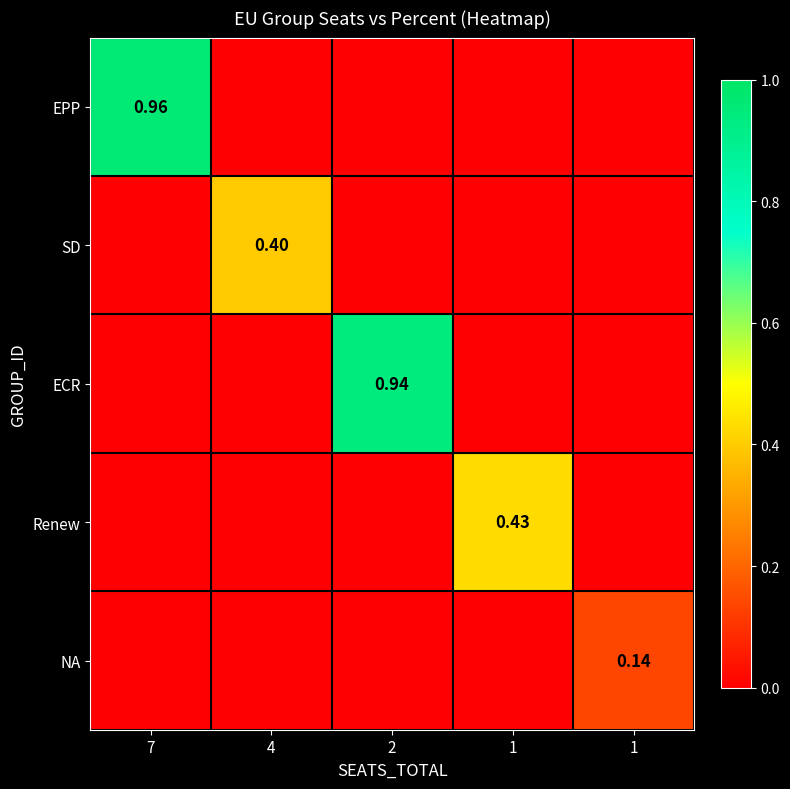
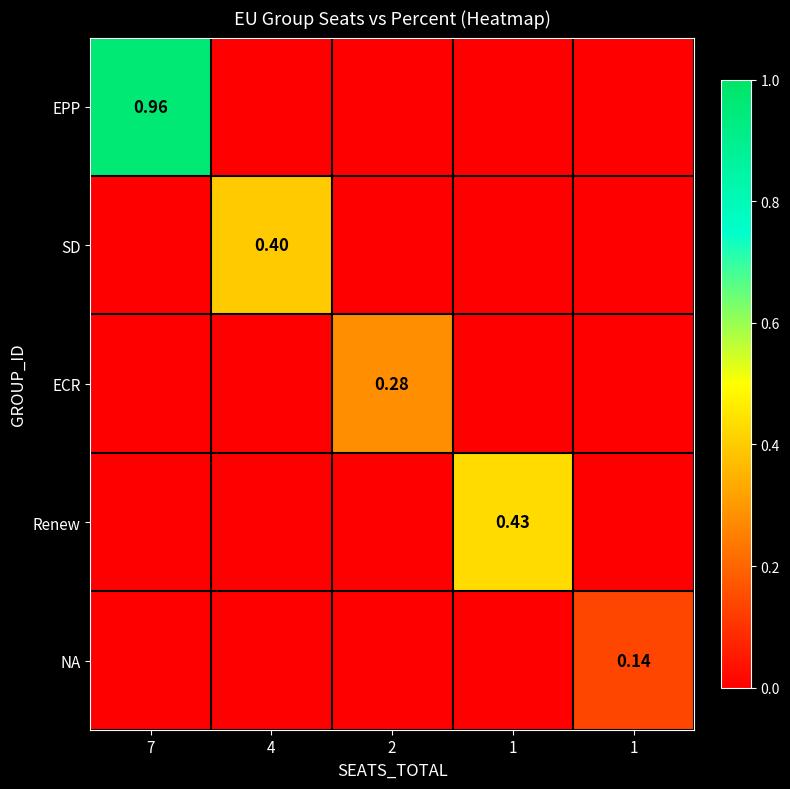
  {
    "EPP": {
      "7": 0.96
    },
    "SD": {
      "4": 0.40
    },
    "ECR": {
-     "2": 0.94
+     "2": 0.28
    }
  }
